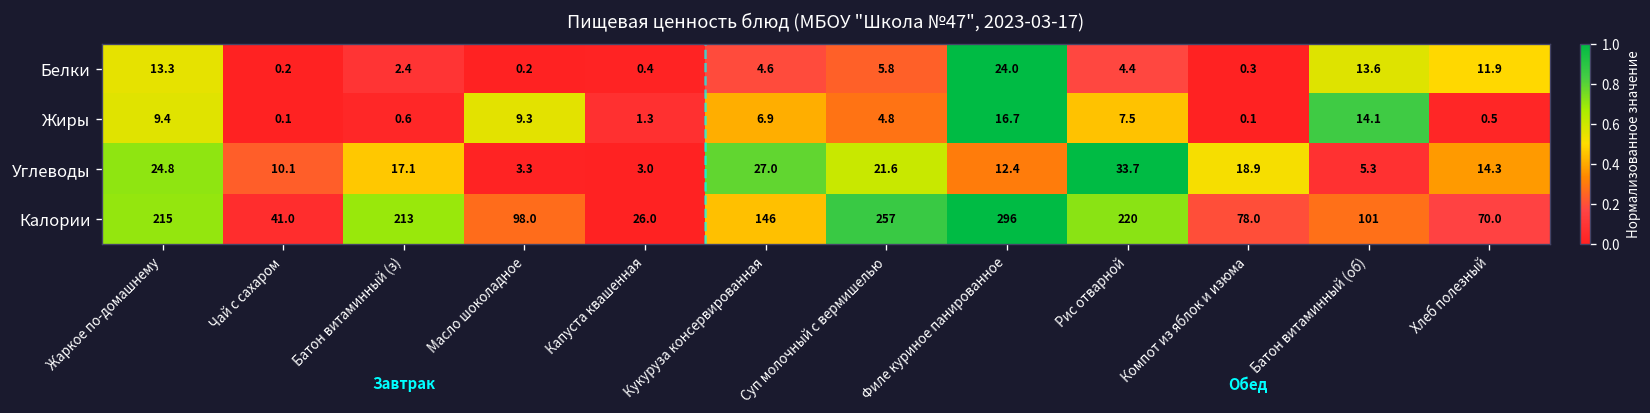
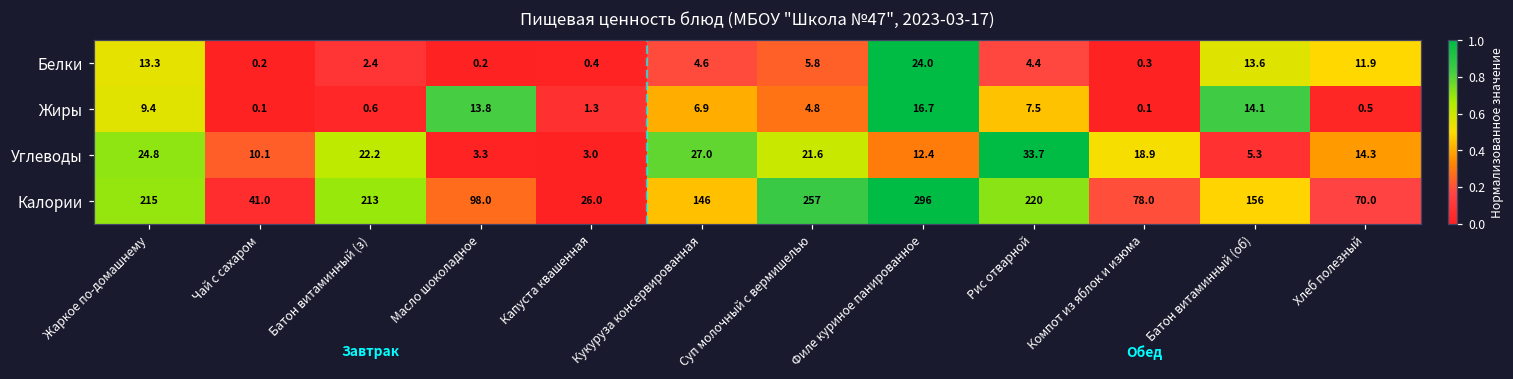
  {
    "Белки": {
      "Жаркое по-домашнему": 13.3,
      "Чай с сахаром": 0.2,
      "Батон витаминный (з)": 2.4,
      "Масло шоколадное": 0.2,
      "Капуста квашенная": 0.4,
      "Кукуруза консервированная": 4.6,
      "Суп молочный с вермишелью": 5.8,
      "Филе куриное панированное": 24.0,
      "Рис отварной": 4.4,
      "Компот из яблок и изюма": 0.3,
      "Батон витаминный (об)": 13.6,
      "Хлеб полезный": 11.9
    },
    "Жиры": {
      "Жаркое по-домашнему": 9.4,
      "Чай с сахаром": 0.1,
      "Батон витаминный (з)": 0.6,
-     "Масло шоколадное": 9.3,
+     "Масло шоколадное": 13.8,
      "Капуста квашенная": 1.3,
      "Кукуруза консервированная": 6.9,
      "Суп молочный с вермишелью": 4.8,
      "Филе куриное панированное": 16.7,
      "Рис отварной": 7.5,
      "Компот из яблок и изюма": 0.1,
      "Батон витаминный (об)": 14.1,
      "Хлеб полезный": 0.5
    },
    "Углеводы": {
      "Жаркое по-домашнему": 24.8,
      "Чай с сахаром": 10.1,
-     "Батон витаминный (з)": 17.1,
+     "Батон витаминный (з)": 22.2,
      "Масло шоколадное": 3.3,
      "Капуста квашенная": 3.0,
      "Кукуруза консервированная": 27.0,
      "Суп молочный с вермишелью": 21.6,
      "Филе куриное панированное": 12.4,
      "Рис отварной": 33.7,
      "Компот из яблок и изюма": 18.9,
      "Батон витаминный (об)": 5.3,
      "Хлеб полезный": 14.3
    },
    "Калории": {
      "Жаркое по-домашнему": 215,
      "Чай с сахаром": 41.0,
      "Батон витаминный (з)": 213,
      "Масло шоколадное": 98.0,
      "Капуста квашенная": 26.0,
      "Кукуруза консервированная": 146,
      "Суп молочный с вермишелью": 257,
      "Филе куриное панированное": 296,
      "Рис отварной": 220,
      "Компот из яблок и изюма": 78.0,
-     "Батон витаминный (об)": 101,
+     "Батон витаминный (об)": 156,
      "Хлеб полезный": 70.0
    }
  }
